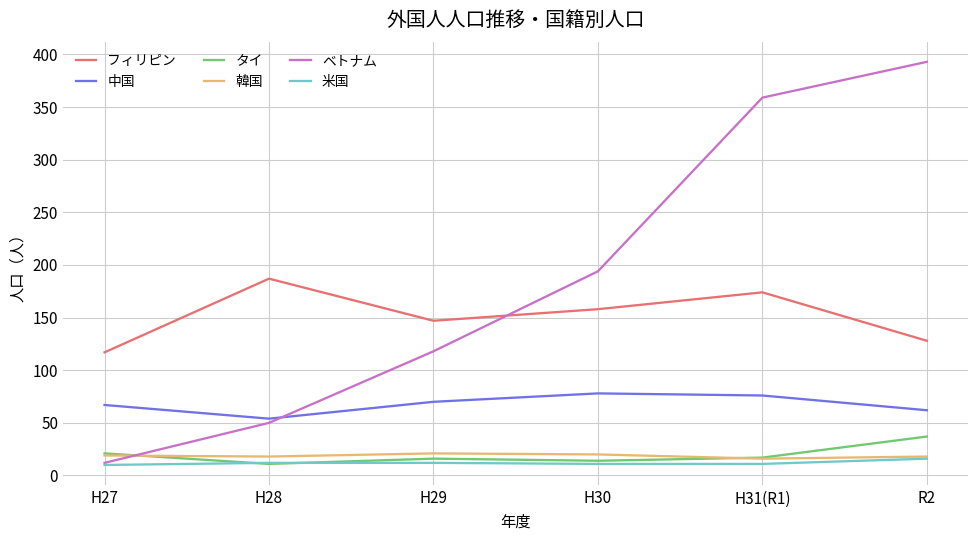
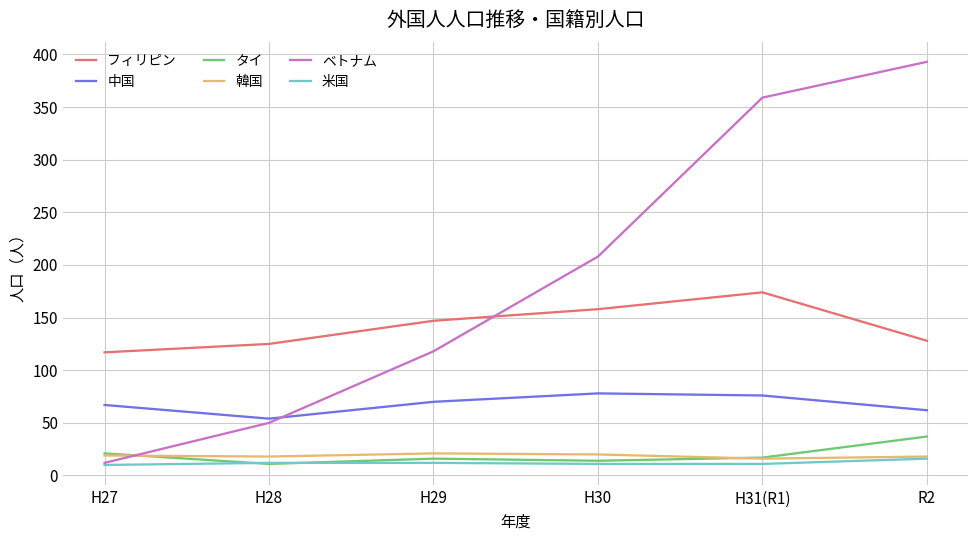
  {
    "フィリピン": {
      "H27": 120,
-     "H28": 190,
+     "H28": 130,
      "H29": 150,
      "H30": 160,
      "H31(R1)": 170,
      "R2": 130
    },
    "中国": {
      "H27": 70,
      "H28": 50,
      "H29": 70,
      "H30": 80,
      "H31(R1)": 80,
      "R2": 60
    },
    "タイ": {
      "H29": 20,
      "H30": 10,
      "R2": 40
    },
    "韓国": {
      "H28": 20,
      "H29": 20,
      "H30": 20
    },
    "ベトナム": {
      "H28": 50,
      "H29": 120,
-     "H30": 190,
+     "H30": 210,
      "H31(R1)": 360,
      "R2": 390
    },
    "米国": {
      "H29": 10,
      "H30": 10,
      "H31(R1)": 10
    }
  }
